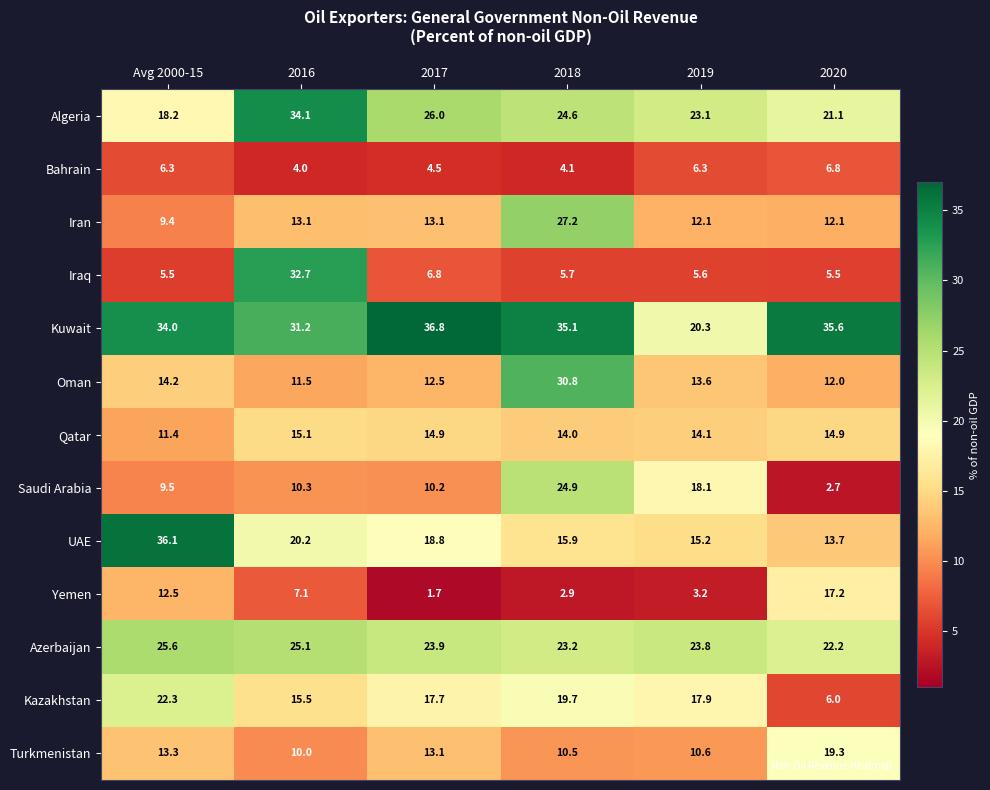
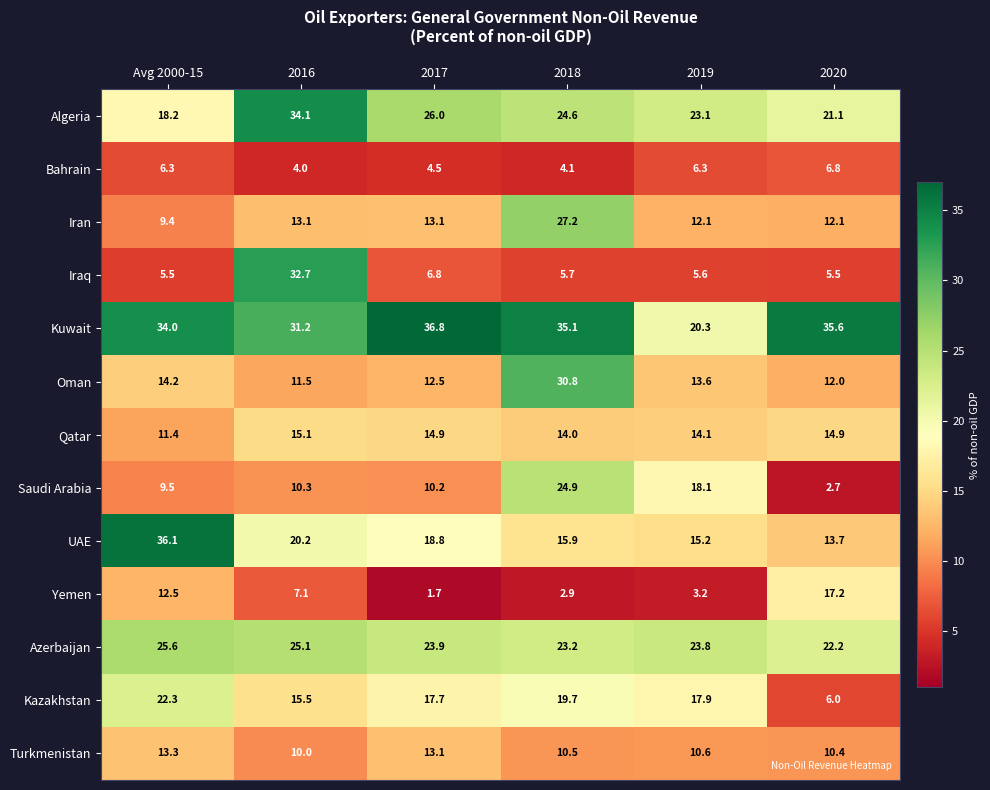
  {
    "Algeria": {
      "Avg 2000-15": 18.2,
      "2016": 34.1,
      "2017": 26.0,
      "2018": 24.6,
      "2019": 23.1,
      "2020": 21.1
    },
    "Bahrain": {
      "Avg 2000-15": 6.3,
      "2016": 4.0,
      "2017": 4.5,
      "2018": 4.1,
      "2019": 6.3,
      "2020": 6.8
    },
    "Iran": {
      "Avg 2000-15": 9.4,
      "2016": 13.1,
      "2017": 13.1,
      "2018": 27.2,
      "2019": 12.1,
      "2020": 12.1
    },
    "Iraq": {
      "Avg 2000-15": 5.5,
      "2016": 32.7,
      "2017": 6.8,
      "2018": 5.7,
      "2019": 5.6,
      "2020": 5.5
    },
    "Kuwait": {
      "Avg 2000-15": 34.0,
      "2016": 31.2,
      "2017": 36.8,
      "2018": 35.1,
      "2019": 20.3,
      "2020": 35.6
    },
    "Oman": {
      "Avg 2000-15": 14.2,
      "2016": 11.5,
      "2017": 12.5,
      "2018": 30.8,
      "2019": 13.6,
      "2020": 12.0
    },
    "Qatar": {
      "Avg 2000-15": 11.4,
      "2016": 15.1,
      "2017": 14.9,
      "2018": 14.0,
      "2019": 14.1,
      "2020": 14.9
    },
    "Saudi Arabia": {
      "Avg 2000-15": 9.5,
      "2016": 10.3,
      "2017": 10.2,
      "2018": 24.9,
      "2019": 18.1,
      "2020": 2.7
    },
    "UAE": {
      "Avg 2000-15": 36.1,
      "2016": 20.2,
      "2017": 18.8,
      "2018": 15.9,
      "2019": 15.2,
      "2020": 13.7
    },
    "Yemen": {
      "Avg 2000-15": 12.5,
      "2016": 7.1,
      "2017": 1.7,
      "2018": 2.9,
      "2019": 3.2,
      "2020": 17.2
    },
    "Azerbaijan": {
      "Avg 2000-15": 25.6,
      "2016": 25.1,
      "2017": 23.9,
      "2018": 23.2,
      "2019": 23.8,
      "2020": 22.2
    },
    "Kazakhstan": {
      "Avg 2000-15": 22.3,
      "2016": 15.5,
      "2017": 17.7,
      "2018": 19.7,
      "2019": 17.9,
      "2020": 6.0
    },
    "Turkmenistan": {
      "Avg 2000-15": 13.3,
      "2016": 10.0,
      "2017": 13.1,
      "2018": 10.5,
      "2019": 10.6,
-     "2020": 19.3
+     "2020": 10.4
    }
  }
